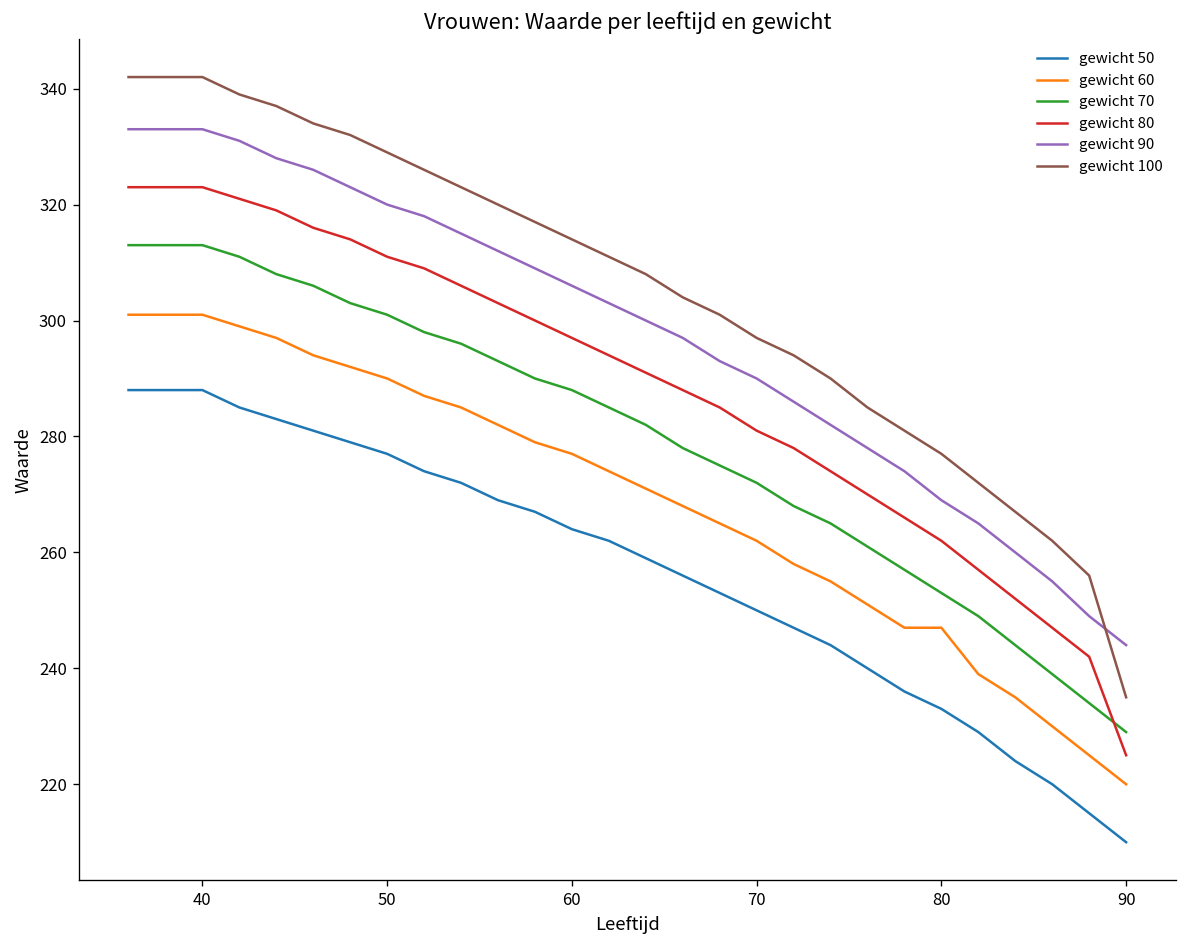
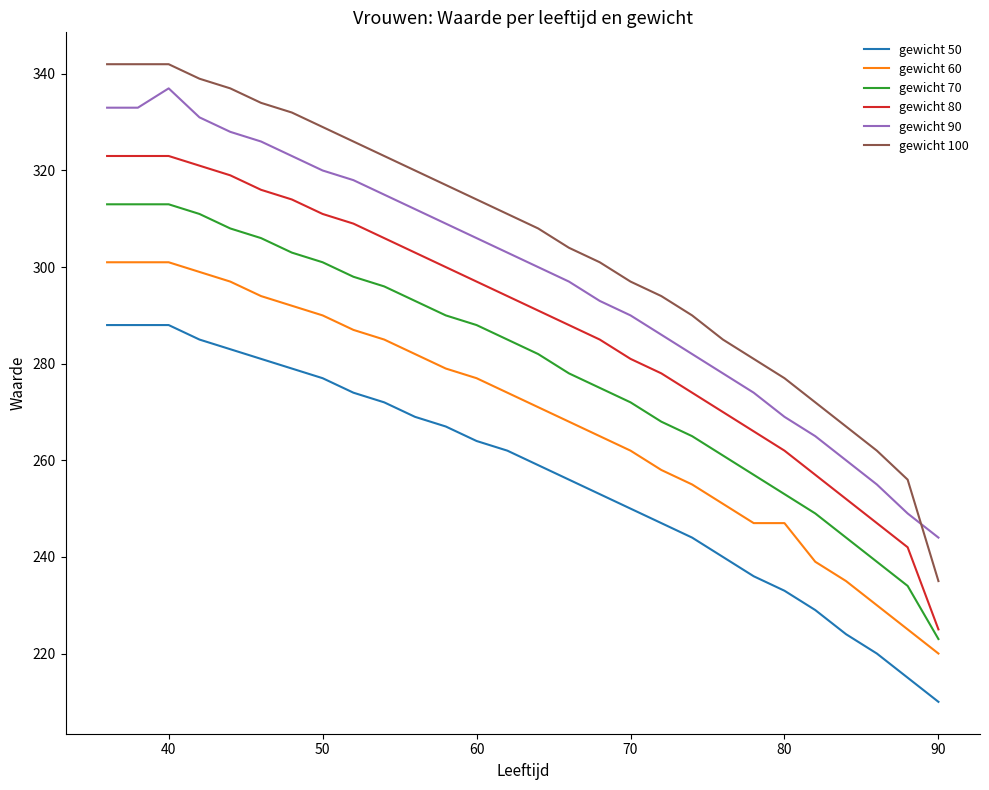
  {
    "gewicht 50": {
      "40": 288,
      "50": 277,
      "60": 264,
      "70": 250,
      "80": 233,
      "90": 210
    },
    "gewicht 60": {
      "40": 301,
      "50": 290,
      "60": 277,
      "70": 262,
      "80": 247,
      "90": 220
    },
    "gewicht 70": {
      "40": 313,
      "50": 301,
      "60": 288,
      "70": 272,
      "80": 253,
-     "90": 229
+     "90": 223
    },
    "gewicht 80": {
      "40": 323,
      "50": 311,
      "60": 297,
      "70": 281,
      "80": 262,
      "90": 225
    },
    "gewicht 90": {
-     "40": 333,
+     "40": 337,
      "50": 320,
      "60": 306,
      "70": 290,
      "80": 269,
      "90": 244
    },
    "gewicht 100": {
      "40": 342,
      "50": 329,
      "60": 314,
      "70": 297,
      "80": 277,
      "90": 235
    }
  }
